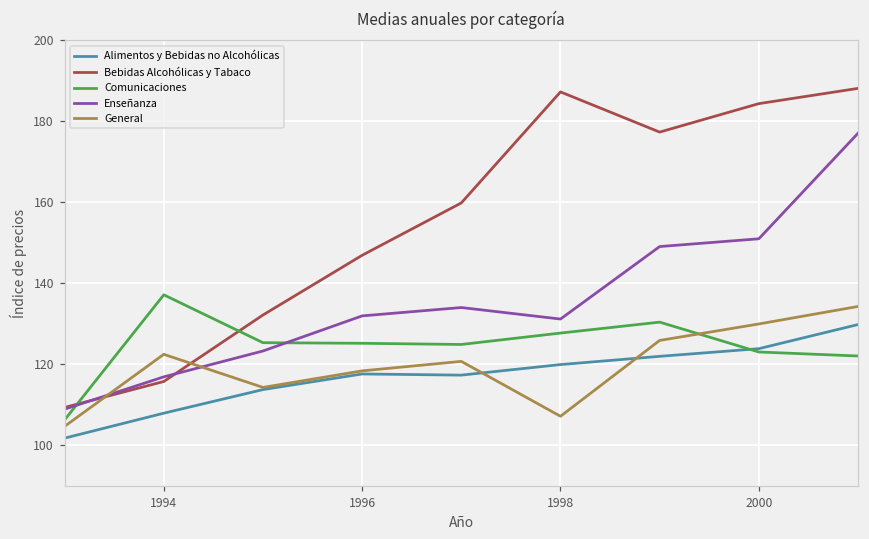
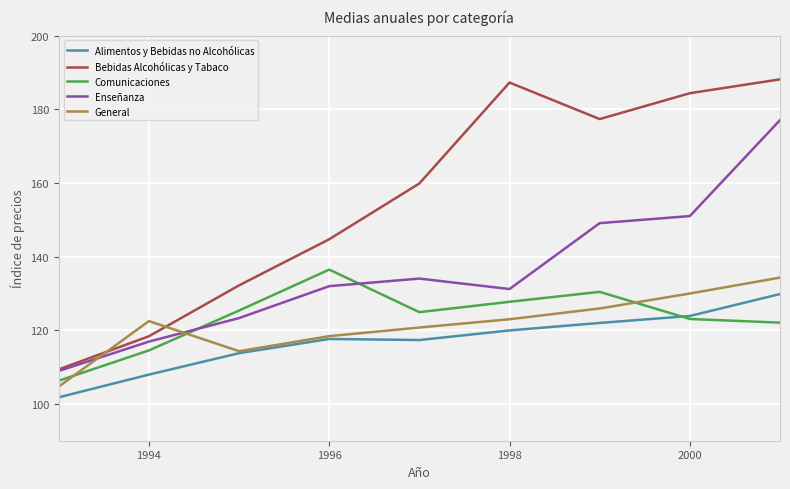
  {
    "Alimentos y Bebidas no Alcohólicas": {
      "1994": 108,
      "1996": 118,
      "1998": 120,
      "2000": 124
    },
    "Bebidas Alcohólicas y Tabaco": {
-     "1994": 116,
-     "1996": 147,
+     "1994": 118,
+     "1996": 145,
      "1998": 187,
      "2000": 184
    },
    "Comunicaciones": {
-     "1994": 137,
-     "1996": 125,
+     "1994": 115,
+     "1996": 136,
      "1998": 128,
      "2000": 123
    },
    "Enseñanza": {
      "1994": 117,
      "1996": 132,
      "1998": 131,
      "2000": 151
    },
    "General": {
      "1994": 122,
      "1996": 118,
-     "1998": 107,
+     "1998": 123,
      "2000": 130
    }
  }
